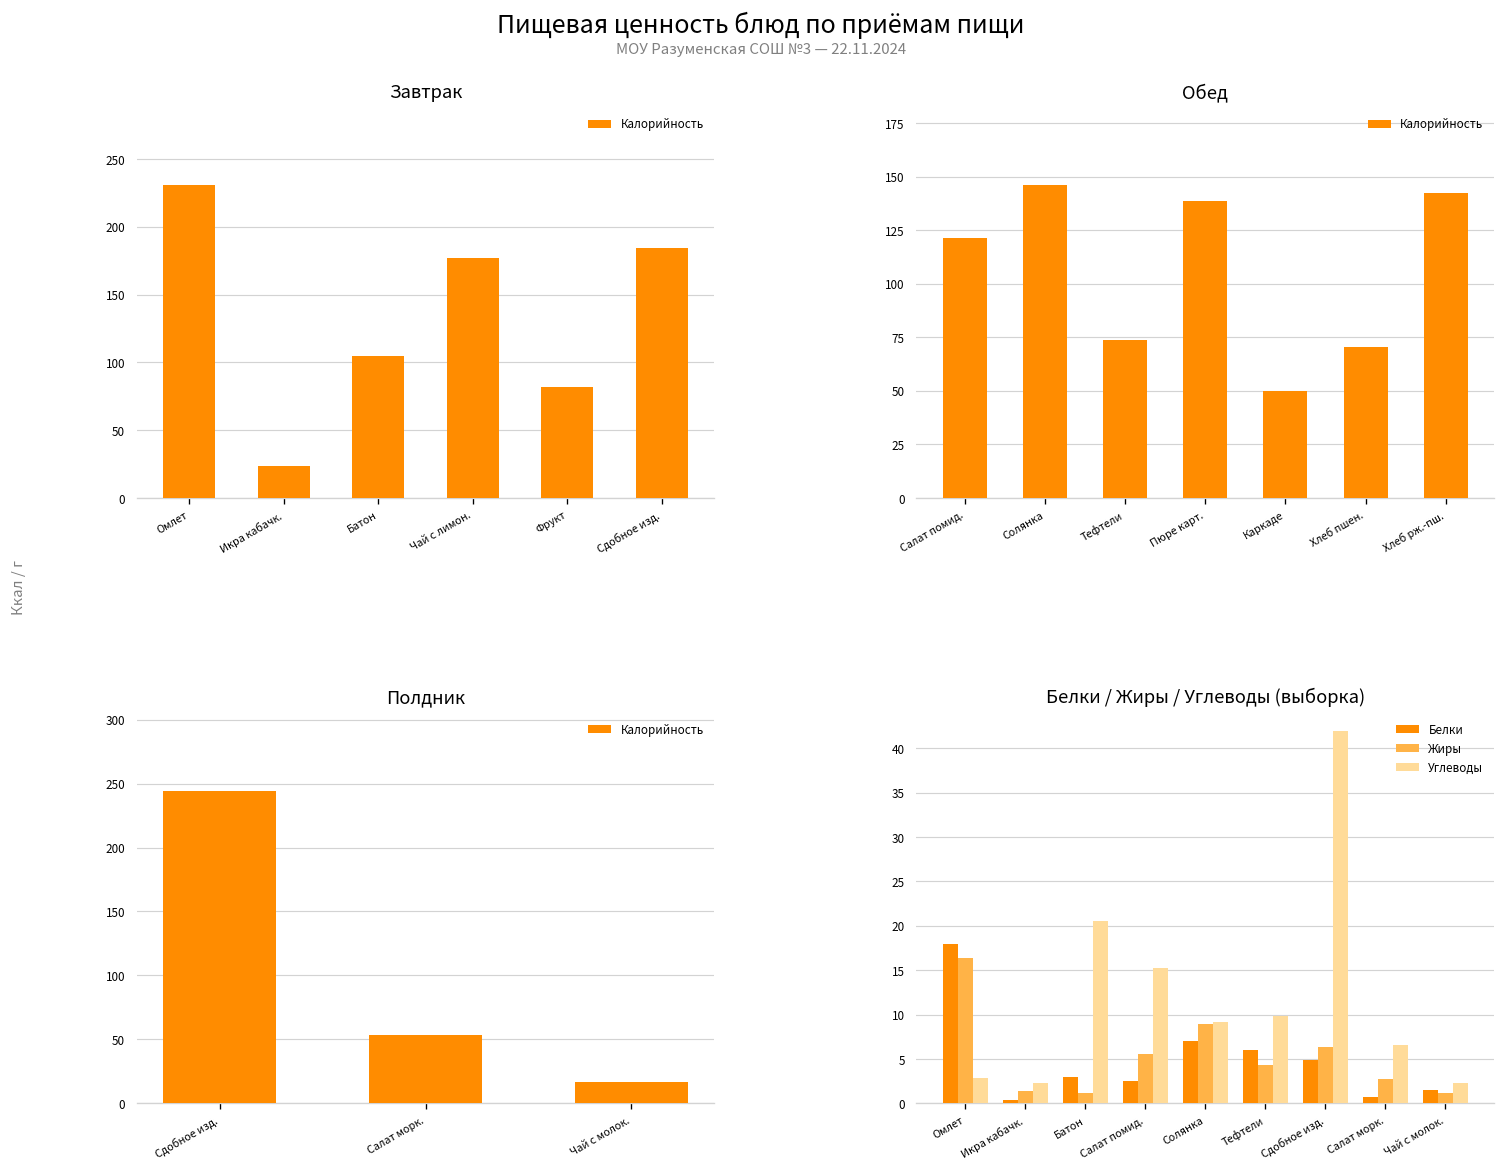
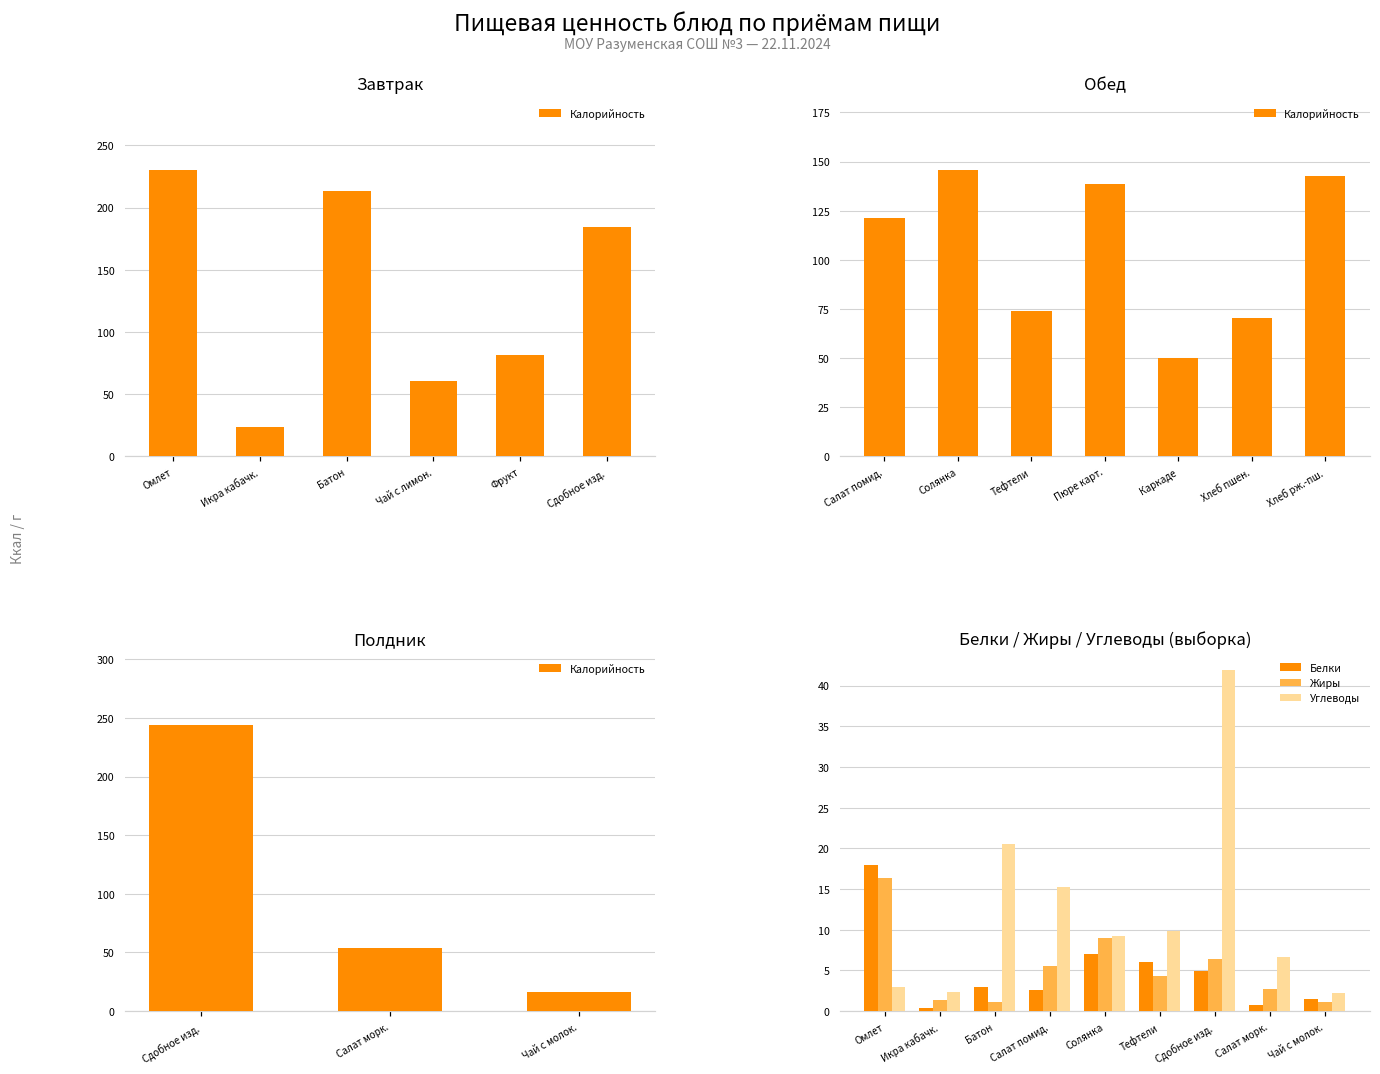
  {
    "Завтрак": {
      "Омлет": 230,
      "Икра кабачк.": 23,
-     "Батон": 105,
-     "Чай с лимон.": 177,
+     "Батон": 213,
+     "Чай с лимон.": 61,
      "Фрукт": 82,
      "Сдобное изд.": 185
    },
    "Обед": {
      "Салат помид.": 121,
      "Солянка": 146,
      "Тефтели": 74,
      "Пюре карт.": 139,
      "Каркаде": 50,
      "Хлеб пшен.": 70,
      "Хлеб рж.-пш.": 143
    },
    "Полдник": {
      "Сдобное изд.": 244,
      "Салат морк.": 54,
      "Чай с молок.": 17
    },
    "Белки / Жиры / Углеводы (выборка)": {
      "Белки": {
        "Омлет": 18,
        "Икра кабачк.": 0,
        "Батон": 3,
        "Салат помид.": 3,
        "Солянка": 7,
        "Тефтели": 6,
        "Сдобное изд.": 5,
        "Салат морк.": 1,
        "Чай с молок.": 2
      },
      "Жиры": {
        "Омлет": 16,
        "Икра кабачк.": 1,
        "Батон": 1,
        "Салат помид.": 6,
        "Солянка": 9,
        "Тефтели": 4,
        "Сдобное изд.": 6,
        "Салат морк.": 3,
        "Чай с молок.": 1
      },
      "Углеводы": {
        "Омлет": 3,
        "Икра кабачк.": 2,
        "Батон": 21,
        "Салат помид.": 15,
        "Солянка": 9,
        "Тефтели": 10,
        "Сдобное изд.": 42,
        "Салат морк.": 7,
        "Чай с молок.": 2
      }
    }
  }
